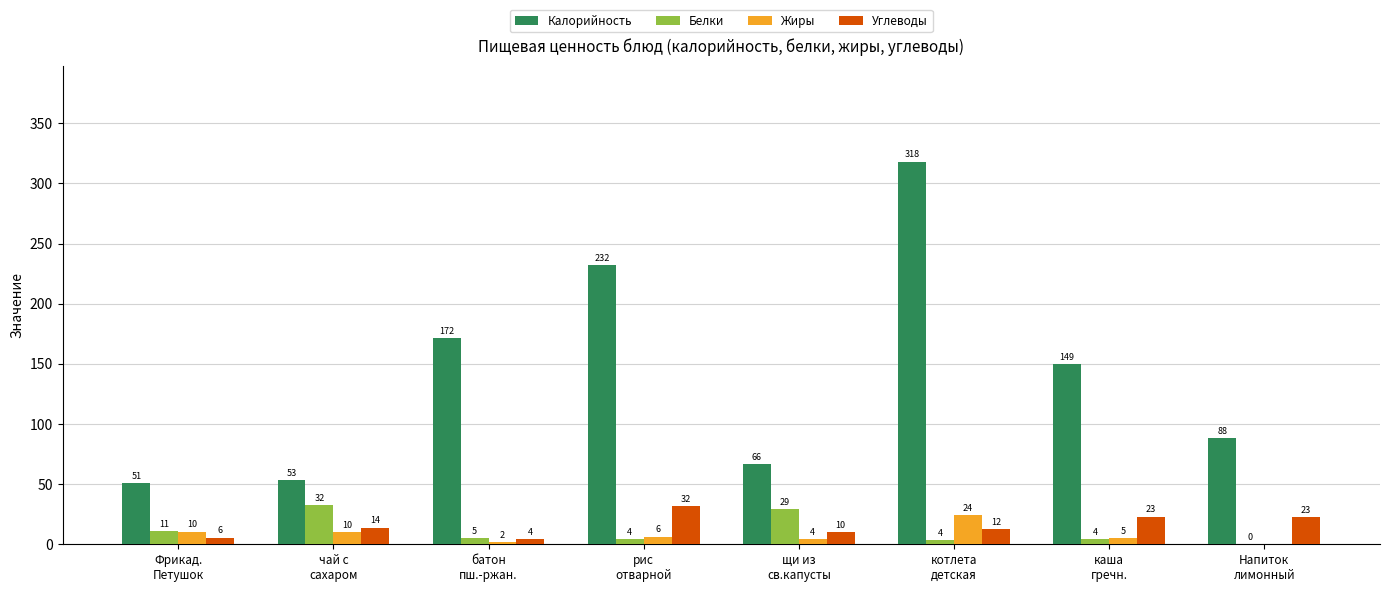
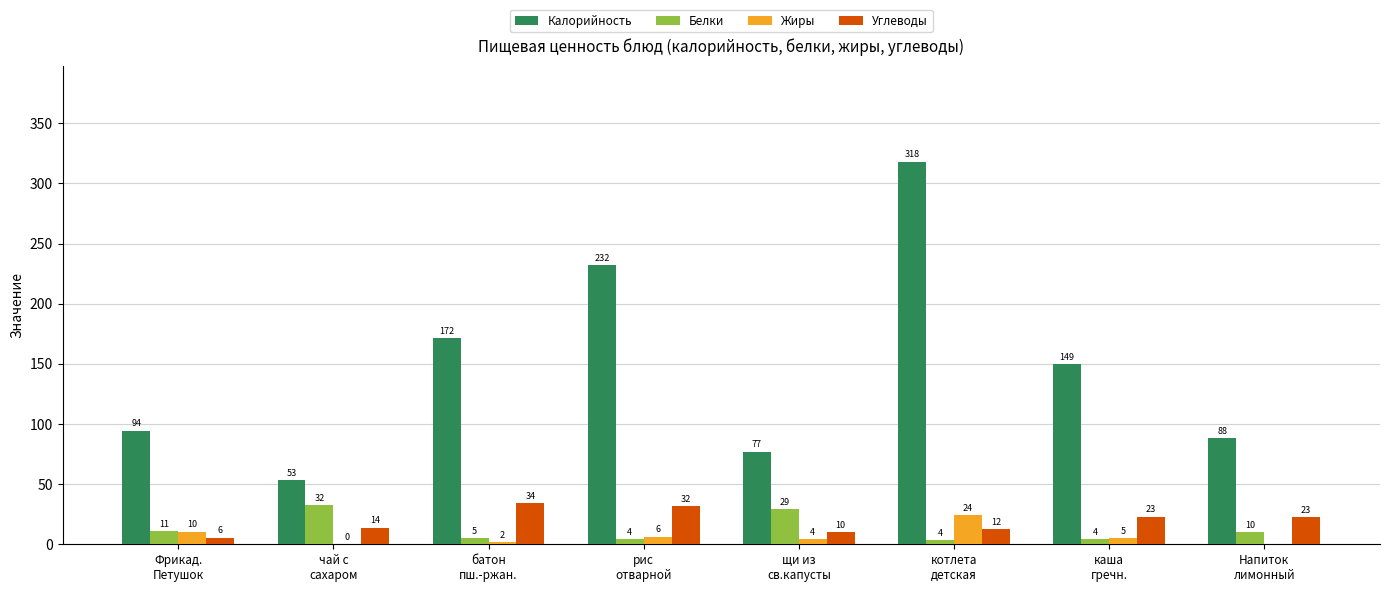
  {
    "Калорийность": {
-     "Фрикад. Петушок": 51,
+     "Фрикад. Петушок": 94,
      "чай с сахаром": 53,
      "батон пш.-ржан.": 172,
      "рис отварной": 232,
-     "щи из св.капусты": 66,
+     "щи из св.капусты": 77,
      "котлета детская": 318,
      "каша гречн.": 149,
      "Напиток лимонный": 88
    },
    "Белки": {
      "Фрикад. Петушок": 11,
      "чай с сахаром": 32,
      "батон пш.-ржан.": 5,
      "рис отварной": 4,
      "щи из св.капусты": 29,
      "котлета детская": 4,
      "каша гречн.": 4,
-     "Напиток лимонный": 0
+     "Напиток лимонный": 10
    },
    "Жиры": {
      "Фрикад. Петушок": 10,
-     "чай с сахаром": 10,
+     "чай с сахаром": 0,
      "батон пш.-ржан.": 2,
      "рис отварной": 6,
      "щи из св.капусты": 4,
      "котлета детская": 24,
      "каша гречн.": 5
    },
    "Углеводы": {
      "Фрикад. Петушок": 6,
      "чай с сахаром": 14,
-     "батон пш.-ржан.": 4,
+     "батон пш.-ржан.": 34,
      "рис отварной": 32,
      "щи из св.капусты": 10,
      "котлета детская": 12,
      "каша гречн.": 23,
      "Напиток лимонный": 23
    }
  }
